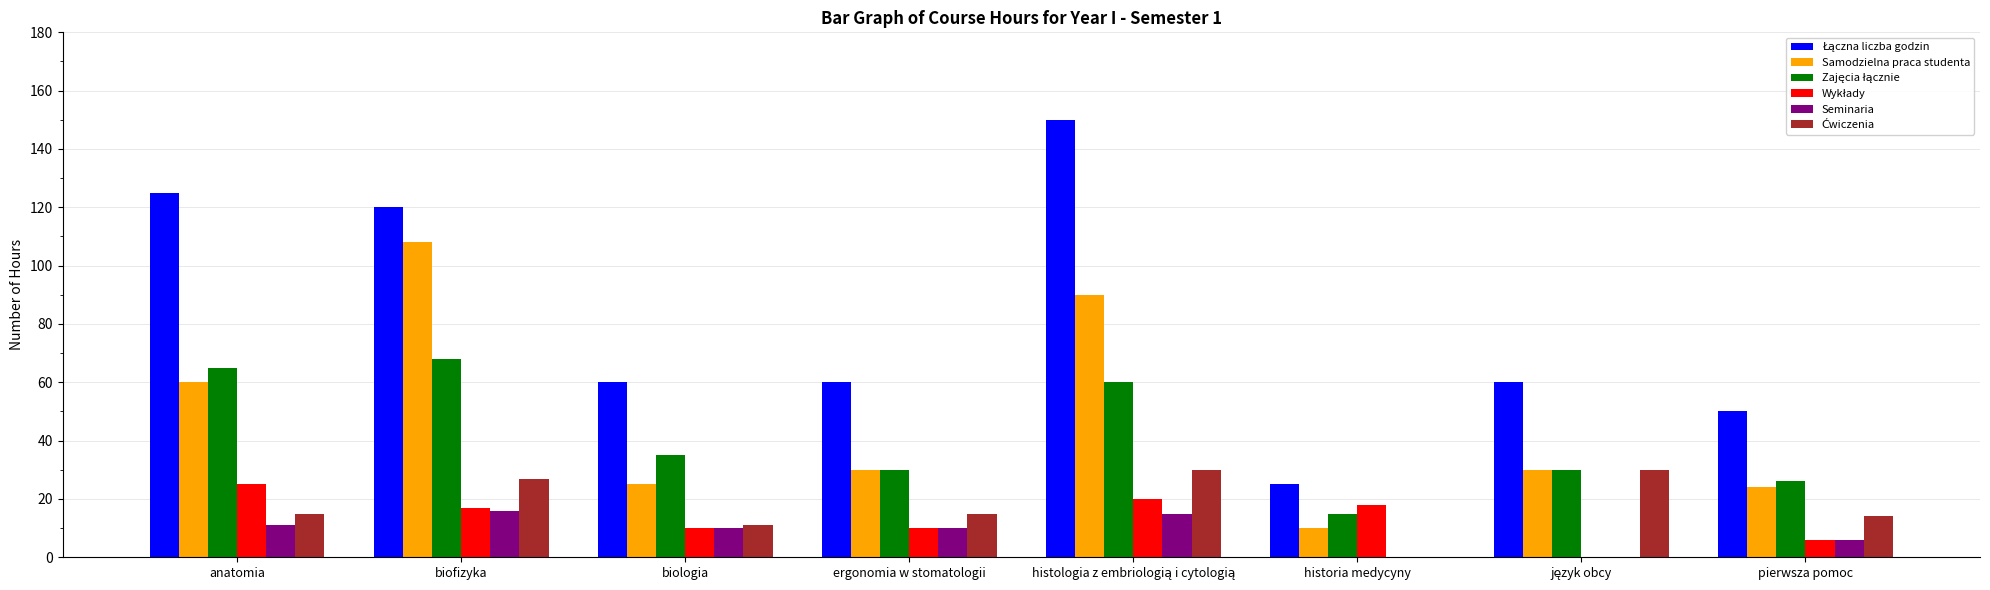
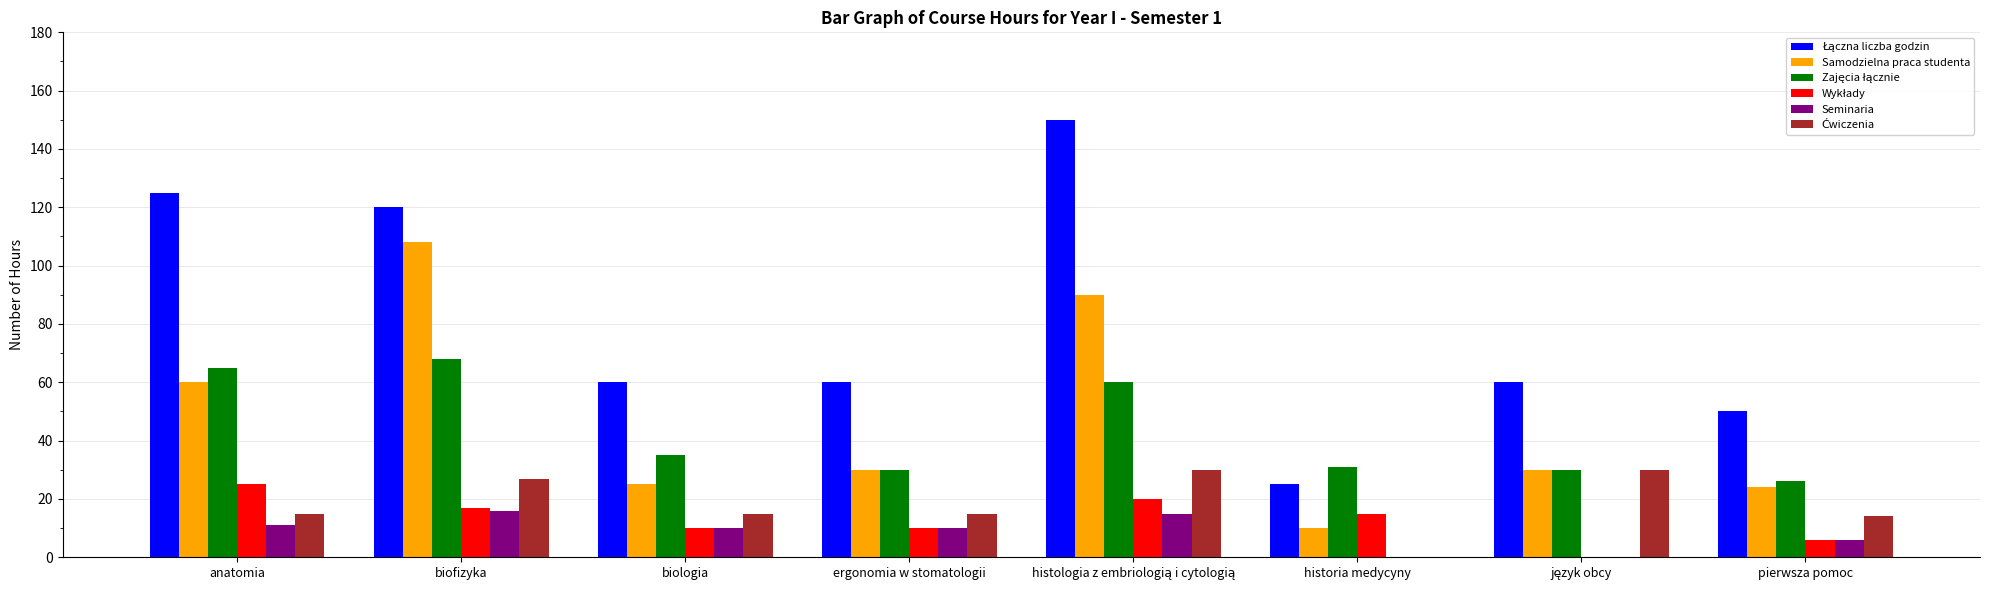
  {
    "Łączna liczba godzin": {
      "anatomia": 125,
      "biofizyka": 120,
      "biologia": 60,
      "ergonomia w stomatologii": 60,
      "histologia z embriologią i cytologią": 150,
      "historia medycyny": 25,
      "język obcy": 60,
      "pierwsza pomoc": 50
    },
    "Samodzielna praca studenta": {
      "anatomia": 60,
      "biofizyka": 108,
      "biologia": 25,
      "ergonomia w stomatologii": 30,
      "histologia z embriologią i cytologią": 90,
      "historia medycyny": 10,
      "język obcy": 30,
      "pierwsza pomoc": 24
    },
    "Zajęcia łącznie": {
      "anatomia": 65,
      "biofizyka": 68,
      "biologia": 35,
      "ergonomia w stomatologii": 30,
      "histologia z embriologią i cytologią": 60,
-     "historia medycyny": 15,
+     "historia medycyny": 31,
      "język obcy": 30,
      "pierwsza pomoc": 26
    },
    "Wykłady": {
      "anatomia": 25,
      "biofizyka": 17,
      "biologia": 10,
      "ergonomia w stomatologii": 10,
      "histologia z embriologią i cytologią": 20,
-     "historia medycyny": 18,
+     "historia medycyny": 15,
      "język obcy": 0,
      "pierwsza pomoc": 6
    },
    "Seminaria": {
      "anatomia": 11,
      "biofizyka": 16,
      "biologia": 10,
      "ergonomia w stomatologii": 10,
      "histologia z embriologią i cytologią": 15,
      "historia medycyny": 0,
      "język obcy": 0,
      "pierwsza pomoc": 6
    },
    "Ćwiczenia": {
      "anatomia": 15,
      "biofizyka": 27,
-     "biologia": 11,
+     "biologia": 15,
      "ergonomia w stomatologii": 15,
      "histologia z embriologią i cytologią": 30,
      "historia medycyny": 0,
      "język obcy": 30,
      "pierwsza pomoc": 14
    }
  }
